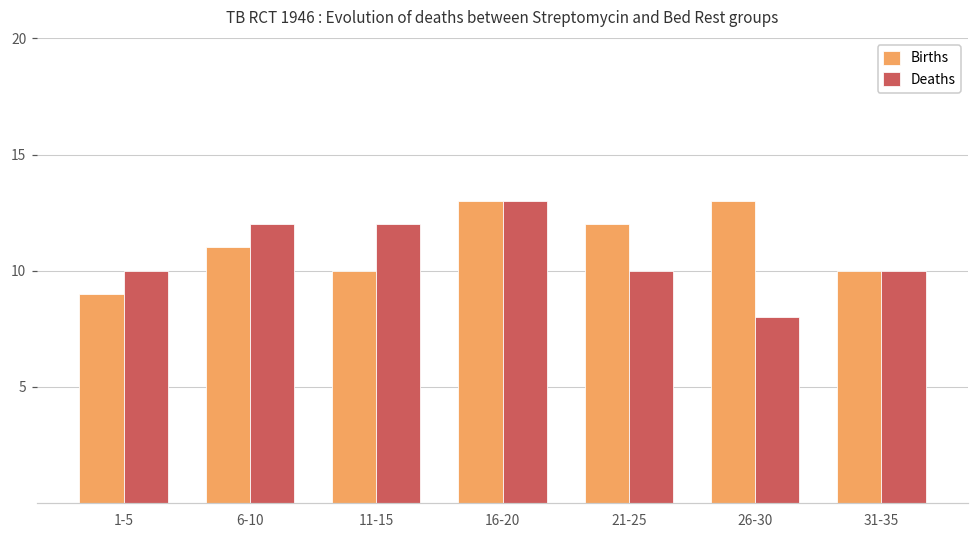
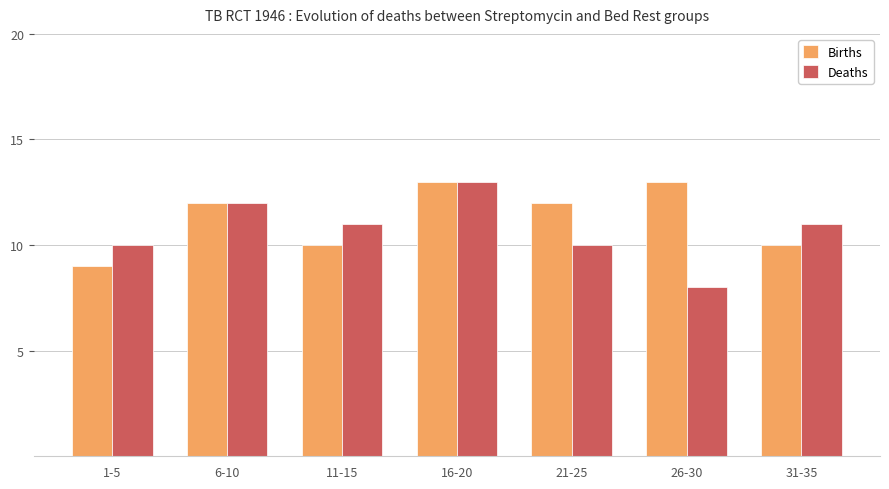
  {
    "Births": {
      "1-5": 9,
-     "6-10": 11,
+     "6-10": 12,
      "11-15": 10,
      "16-20": 13,
      "21-25": 12,
      "26-30": 13,
      "31-35": 10
    },
    "Deaths": {
      "1-5": 10,
      "6-10": 12,
-     "11-15": 12,
+     "11-15": 11,
      "16-20": 13,
      "21-25": 10,
      "26-30": 8,
-     "31-35": 10
+     "31-35": 11
    }
  }
